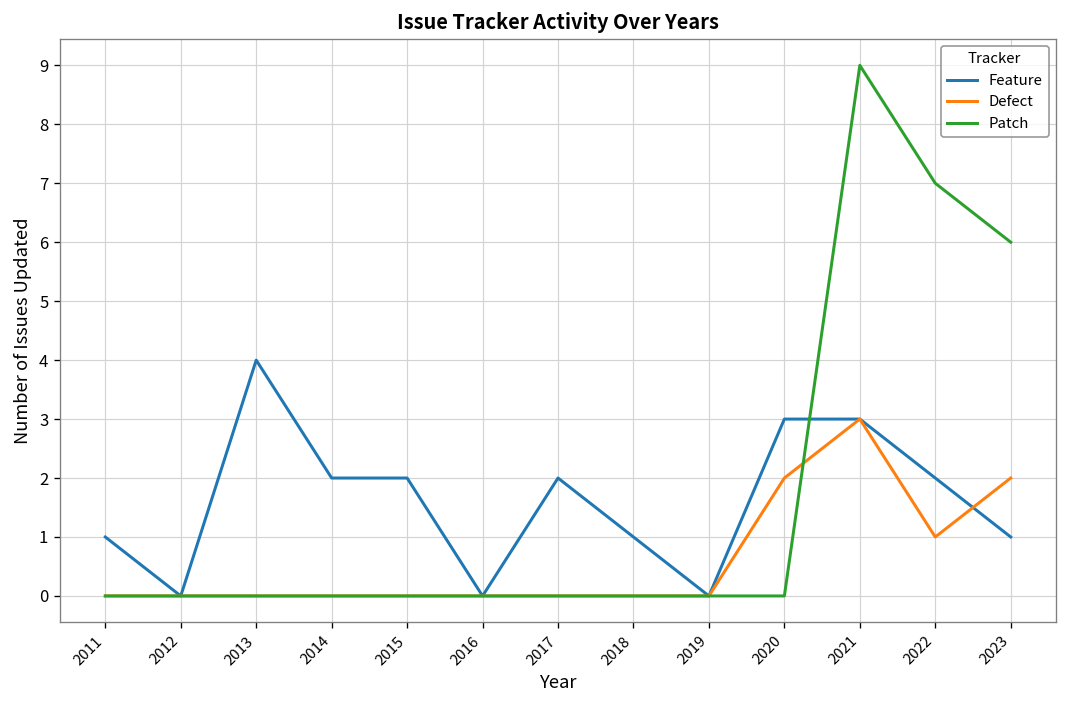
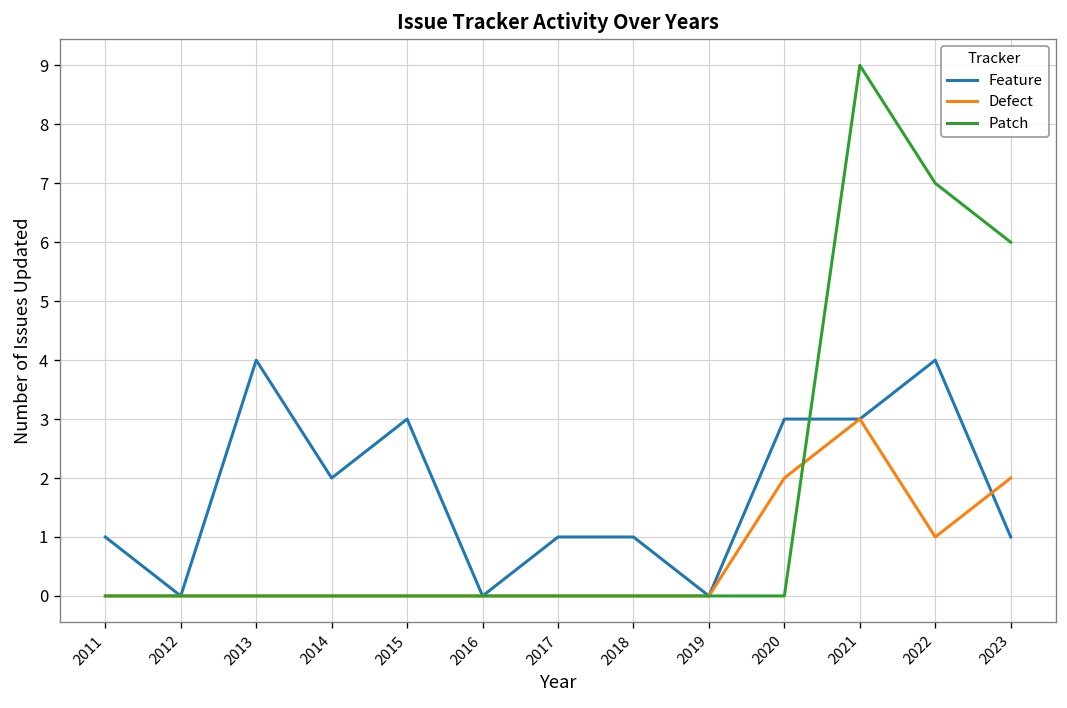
  {
    "Feature": {
      "2011": 1,
      "2013": 4,
      "2014": 2,
-     "2015": 2,
-     "2017": 2,
+     "2015": 3,
+     "2017": 1,
      "2018": 1,
      "2020": 3,
-     "2022": 2,
+     "2022": 4,
      "2023": 1
    },
    "Defect": {
      "2020": 2,
      "2022": 1,
      "2023": 2
    },
    "Patch": {
      "2020": 0,
      "2021": 9,
      "2022": 7,
      "2023": 6
    }
  }
